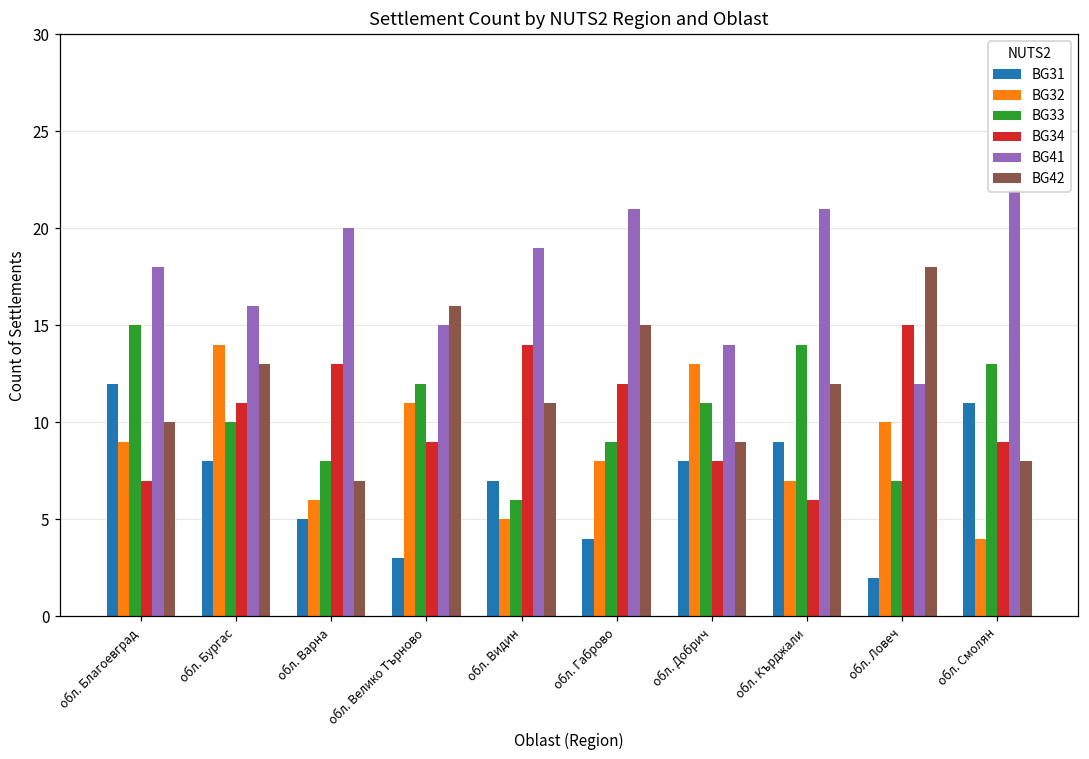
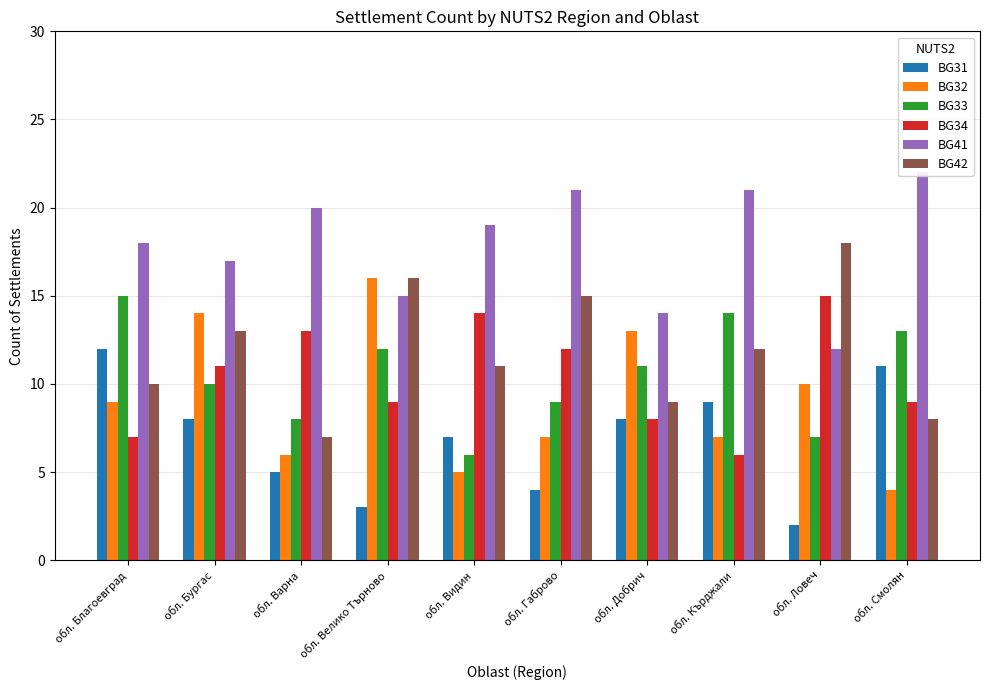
  {
    "BG31": {
      "обл. Благоевград": 12,
      "обл. Бургас": 8,
      "обл. Варна": 5,
      "обл. Велико Търново": 3,
      "обл. Видин": 7,
      "обл. Габрово": 4,
      "обл. Добрич": 8,
      "обл. Кърджали": 9,
      "обл. Ловеч": 2,
      "обл. Смолян": 11
    },
    "BG32": {
      "обл. Благоевград": 9,
      "обл. Бургас": 14,
      "обл. Варна": 6,
-     "обл. Велико Търново": 11,
+     "обл. Велико Търново": 16,
      "обл. Видин": 5,
-     "обл. Габрово": 8,
+     "обл. Габрово": 7,
      "обл. Добрич": 13,
      "обл. Кърджали": 7,
      "обл. Ловеч": 10,
      "обл. Смолян": 4
    },
    "BG33": {
      "обл. Благоевград": 15,
      "обл. Бургас": 10,
      "обл. Варна": 8,
      "обл. Велико Търново": 12,
      "обл. Видин": 6,
      "обл. Габрово": 9,
      "обл. Добрич": 11,
      "обл. Кърджали": 14,
      "обл. Ловеч": 7,
      "обл. Смолян": 13
    },
    "BG34": {
      "обл. Благоевград": 7,
      "обл. Бургас": 11,
      "обл. Варна": 13,
      "обл. Велико Търново": 9,
      "обл. Видин": 14,
      "обл. Габрово": 12,
      "обл. Добрич": 8,
      "обл. Кърджали": 6,
      "обл. Ловеч": 15,
      "обл. Смолян": 9
    },
    "BG41": {
      "обл. Благоевград": 18,
-     "обл. Бургас": 16,
+     "обл. Бургас": 17,
      "обл. Варна": 20,
      "обл. Велико Търново": 15,
      "обл. Видин": 19,
      "обл. Габрово": 21,
      "обл. Добрич": 14,
      "обл. Кърджали": 21,
      "обл. Ловеч": 12
    },
    "BG42": {
      "обл. Благоевград": 10,
      "обл. Бургас": 13,
      "обл. Варна": 7,
      "обл. Велико Търново": 16,
      "обл. Видин": 11,
      "обл. Габрово": 15,
      "обл. Добрич": 9,
      "обл. Кърджали": 12,
      "обл. Ловеч": 18,
      "обл. Смолян": 8
    }
  }
